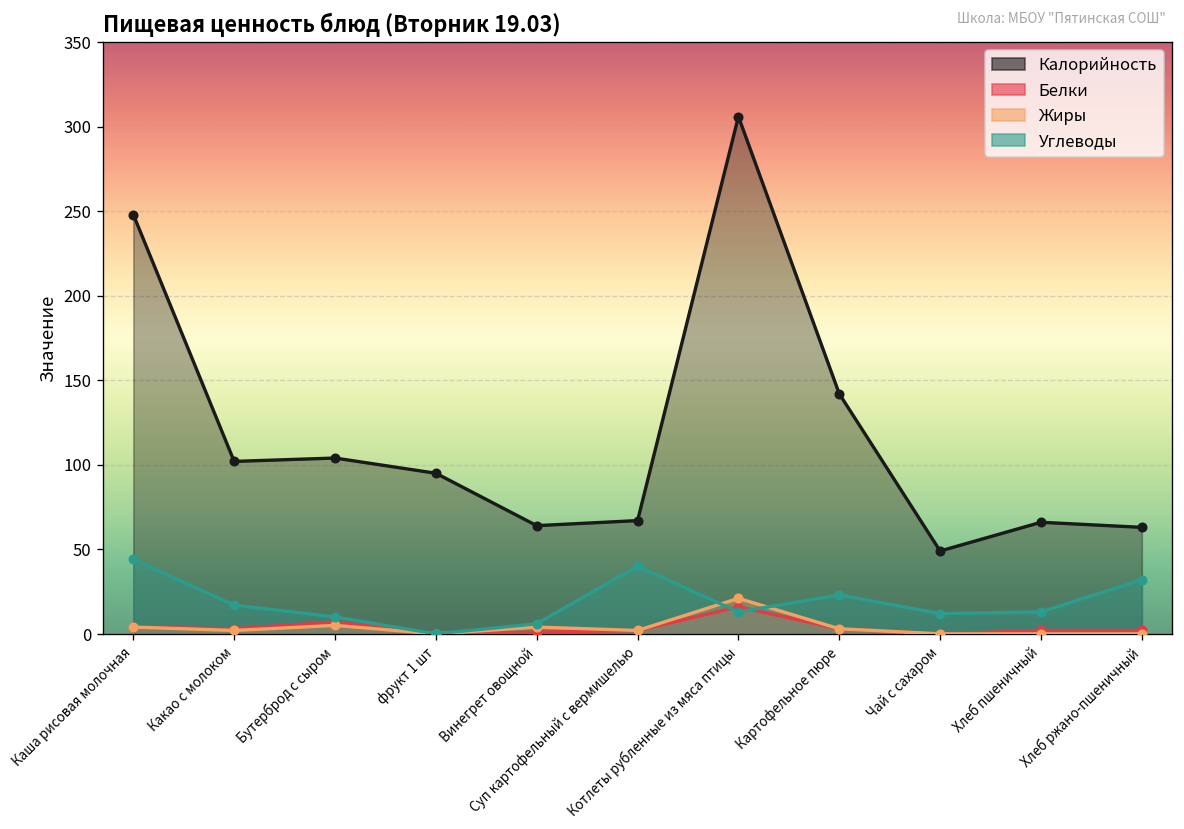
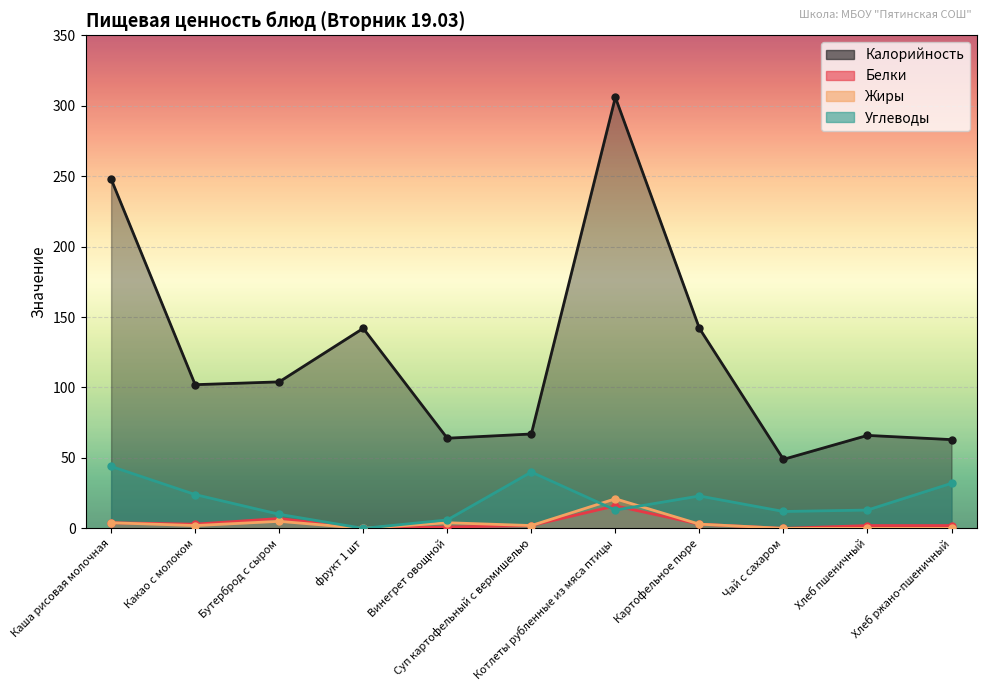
  {
    "Калорийность": {
      "Каша рисовая молочная": 248,
      "Какао с молоком": 102,
      "Бутерброд с сыром": 104,
-     "фрукт 1 шт": 95,
+     "фрукт 1 шт": 142,
      "Винегрет овощной": 64,
      "Суп картофельный с вермишелью": 67,
      "Котлеты рубленные из мяса птицы": 306,
      "Картофельное пюре": 142,
      "Чай с сахаром": 49,
      "Хлеб пшеничный": 66,
      "Хлеб ржано-пшеничный": 63
    },
    "Углеводы": {
      "Каша рисовая молочная": 44,
-     "Какао с молоком": 17,
+     "Какао с молоком": 24,
      "Бутерброд с сыром": 10,
      "Винегрет овощной": 6,
      "Суп картофельный с вермишелью": 40,
      "Котлеты рубленные из мяса птицы": 13,
      "Картофельное пюре": 23,
      "Чай с сахаром": 12,
      "Хлеб пшеничный": 13,
      "Хлеб ржано-пшеничный": 32
    }
  }
